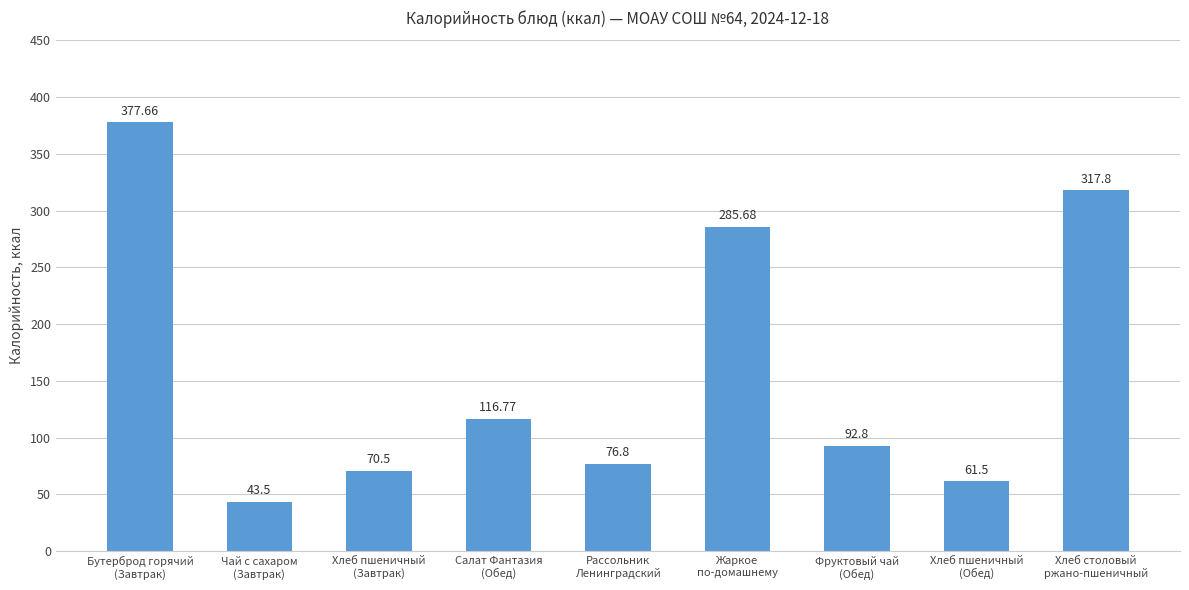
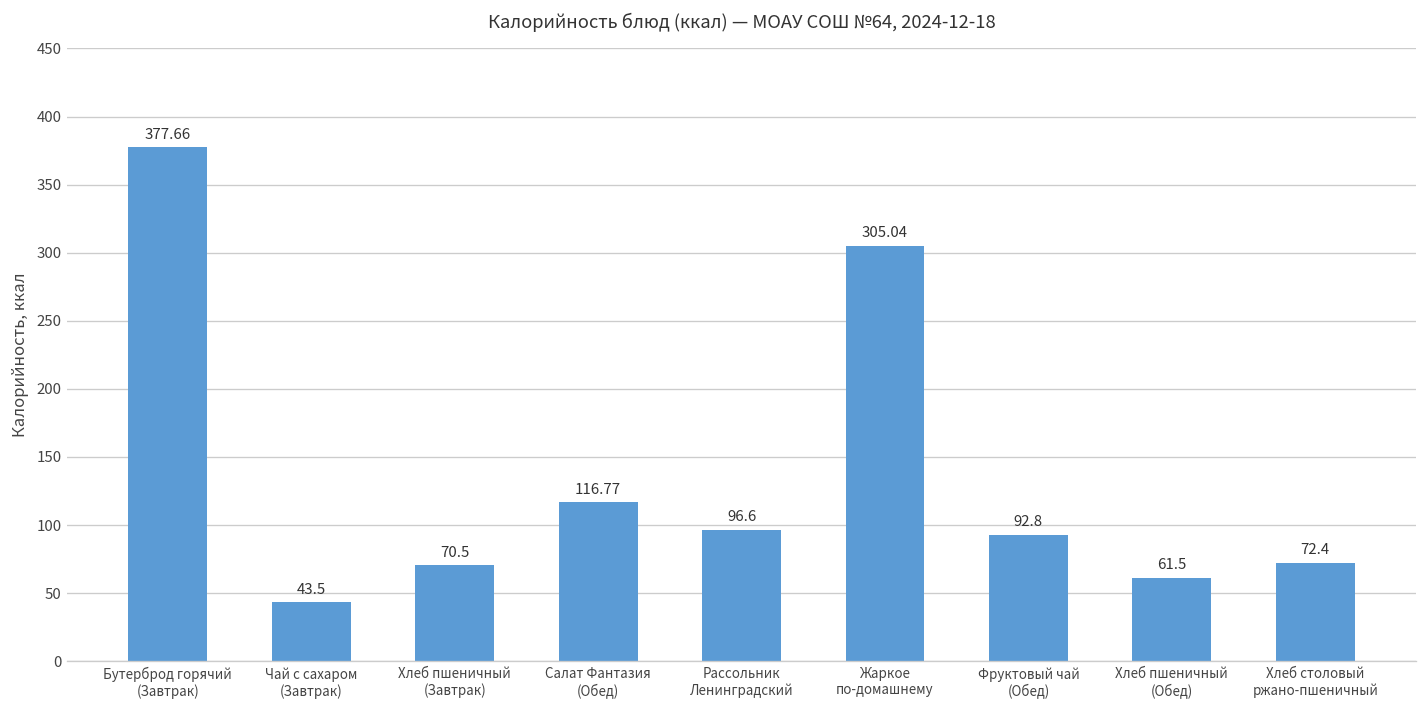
  {
    "Бутерброд горячий (Завтрак)": 377.66,
    "Чай с сахаром (Завтрак)": 43.5,
    "Хлеб пшеничный (Завтрак)": 70.5,
    "Салат Фантазия (Обед)": 116.77,
-   "Рассольник Ленинградский": 76.8,
-   "Жаркое по-домашнему": 285.68,
+   "Рассольник Ленинградский": 96.6,
+   "Жаркое по-домашнему": 305.04,
    "Фруктовый чай (Обед)": 92.8,
    "Хлеб пшеничный (Обед)": 61.5,
-   "Хлеб столовый ржано-пшеничный": 317.8
+   "Хлеб столовый ржано-пшеничный": 72.4
  }
